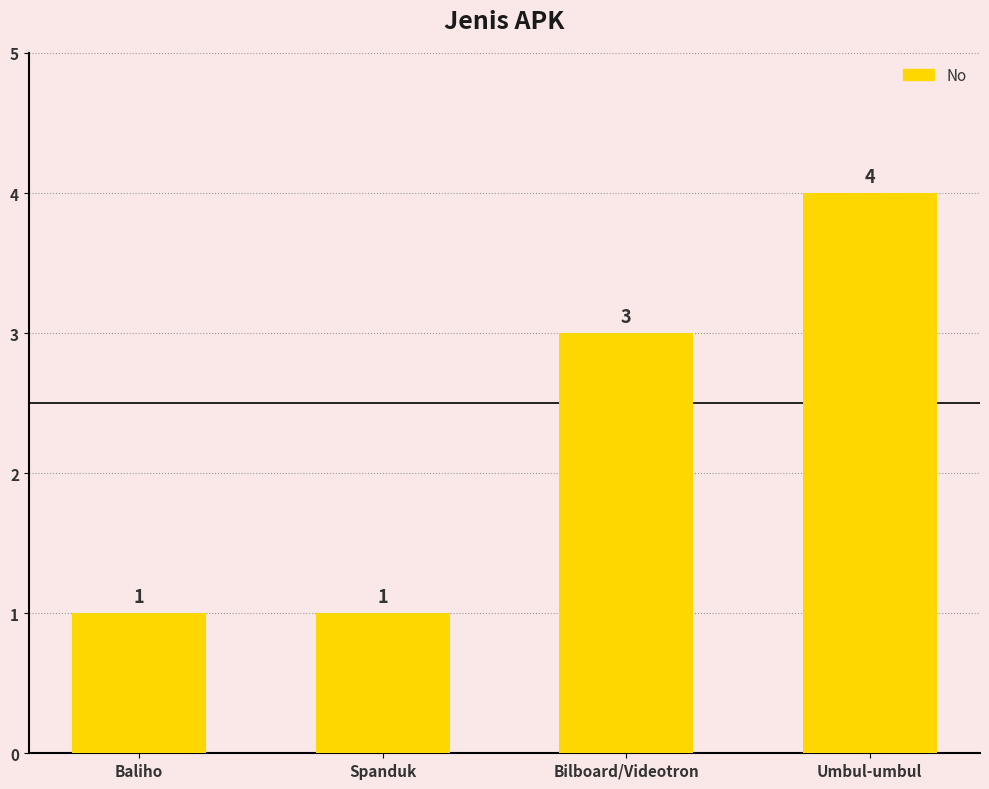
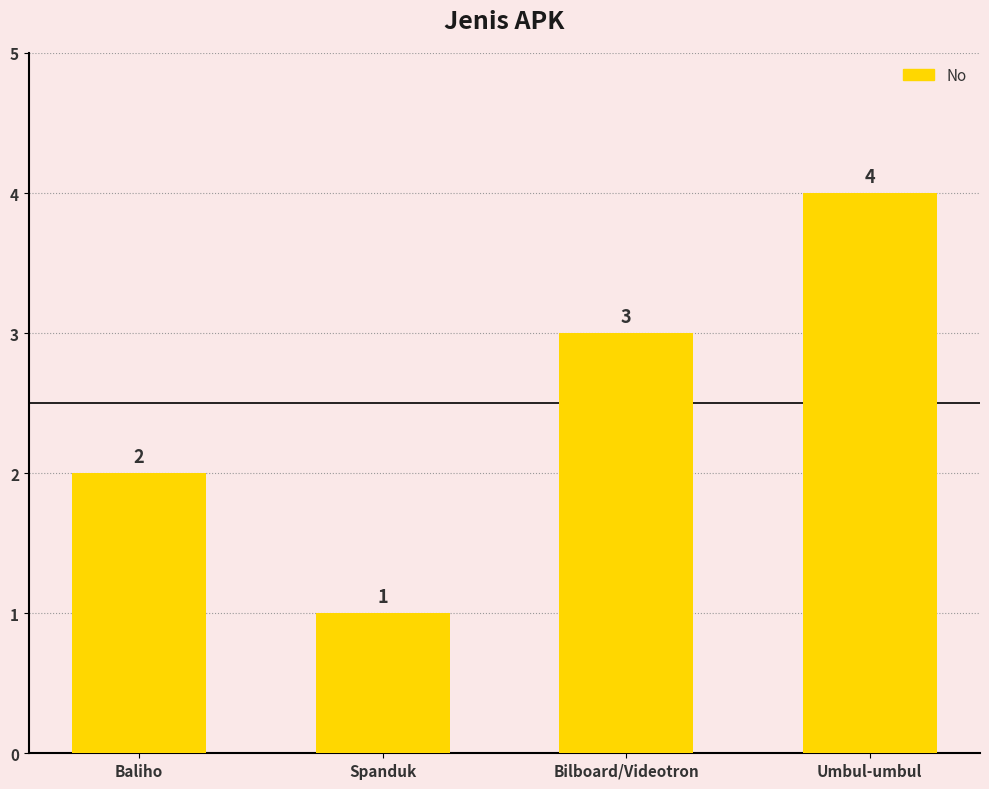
  {
-   "Baliho": 1,
+   "Baliho": 2,
    "Spanduk": 1,
    "Bilboard/Videotron": 3,
    "Umbul-umbul": 4
  }
